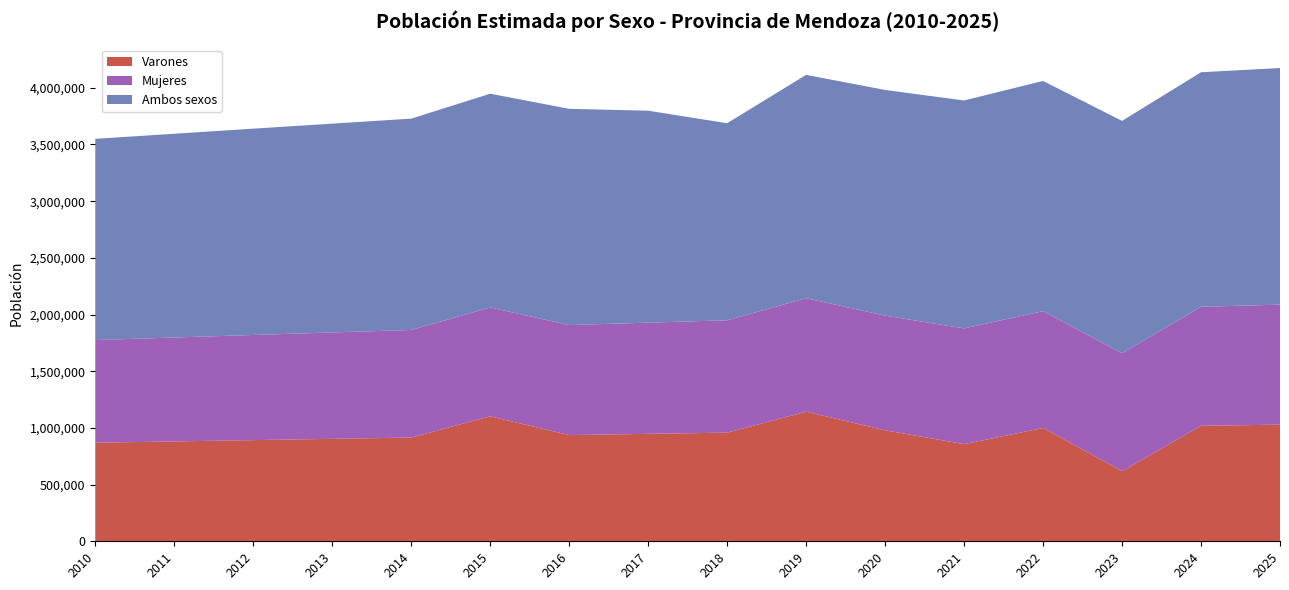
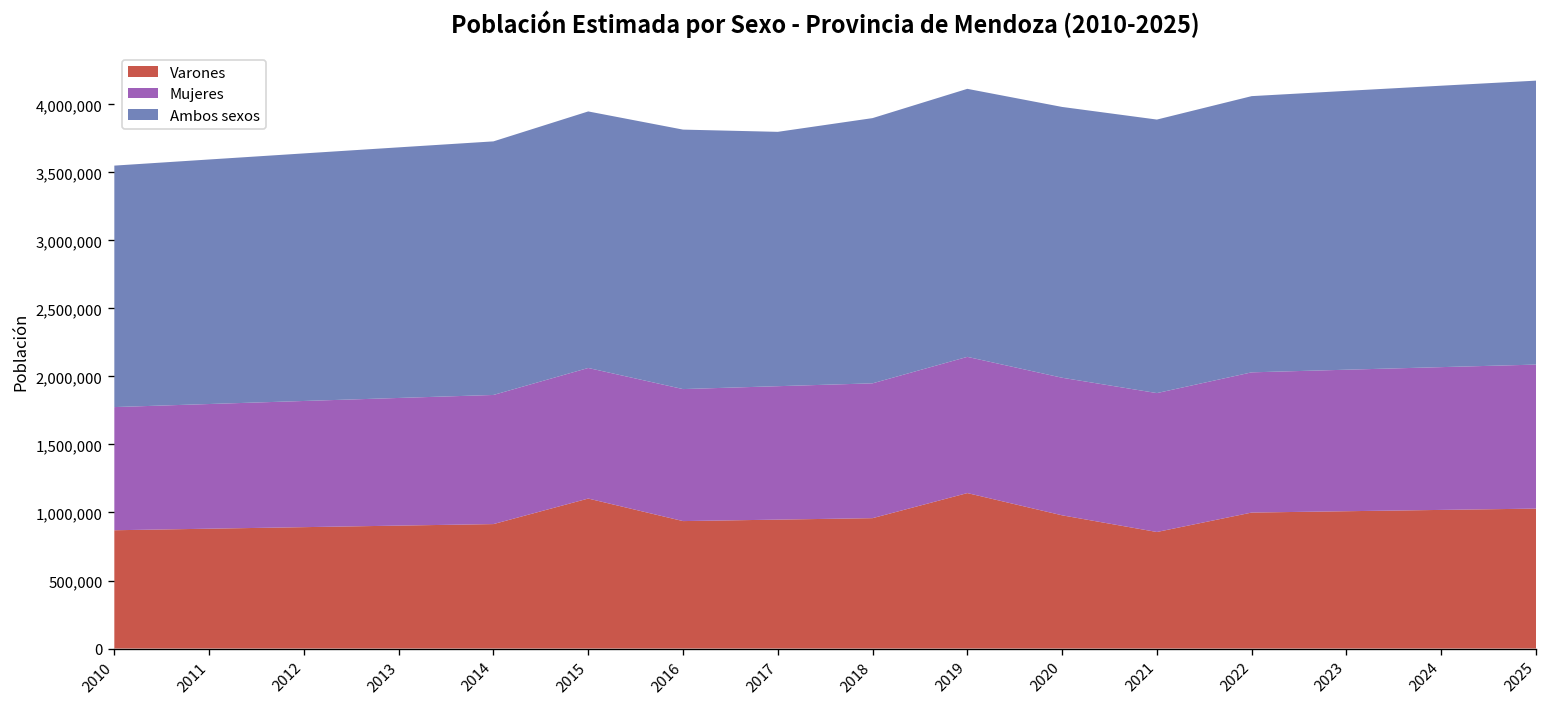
  {
    "Varones": {
      "2010": "870,000",
      "2011": "880,000",
      "2012": "890,000",
      "2013": "900,000",
      "2014": "910,000",
      "2015": "1,100,000",
      "2016": "940,000",
      "2017": "950,000",
      "2018": "960,000",
      "2019": "1,140,000",
      "2020": "980,000",
      "2021": "860,000",
      "2022": "1,000,000",
-     "2023": "620,000",
+     "2023": "1,010,000",
      "2024": "1,020,000",
      "2025": "1,030,000"
    },
    "Mujeres": {
      "2010": "910,000",
      "2011": "920,000",
      "2012": "930,000",
      "2013": "940,000",
      "2014": "950,000",
      "2015": "960,000",
      "2016": "970,000",
      "2017": "980,000",
      "2018": "990,000",
      "2019": "1,000,000",
      "2020": "1,010,000",
      "2021": "1,020,000",
      "2022": "1,030,000",
      "2023": "1,040,000",
      "2024": "1,050,000",
      "2025": "1,060,000"
    },
    "Ambos sexos": {
      "2010": "1,770,000",
      "2011": "1,800,000",
      "2012": "1,820,000",
      "2013": "1,840,000",
      "2014": "1,860,000",
      "2015": "1,890,000",
      "2016": "1,910,000",
      "2017": "1,870,000",
-     "2018": "1,740,000",
+     "2018": "1,950,000",
      "2019": "1,970,000",
      "2020": "1,990,000",
      "2021": "2,010,000",
      "2022": "2,030,000",
      "2023": "2,050,000",
      "2024": "2,070,000",
      "2025": "2,090,000"
    }
  }
